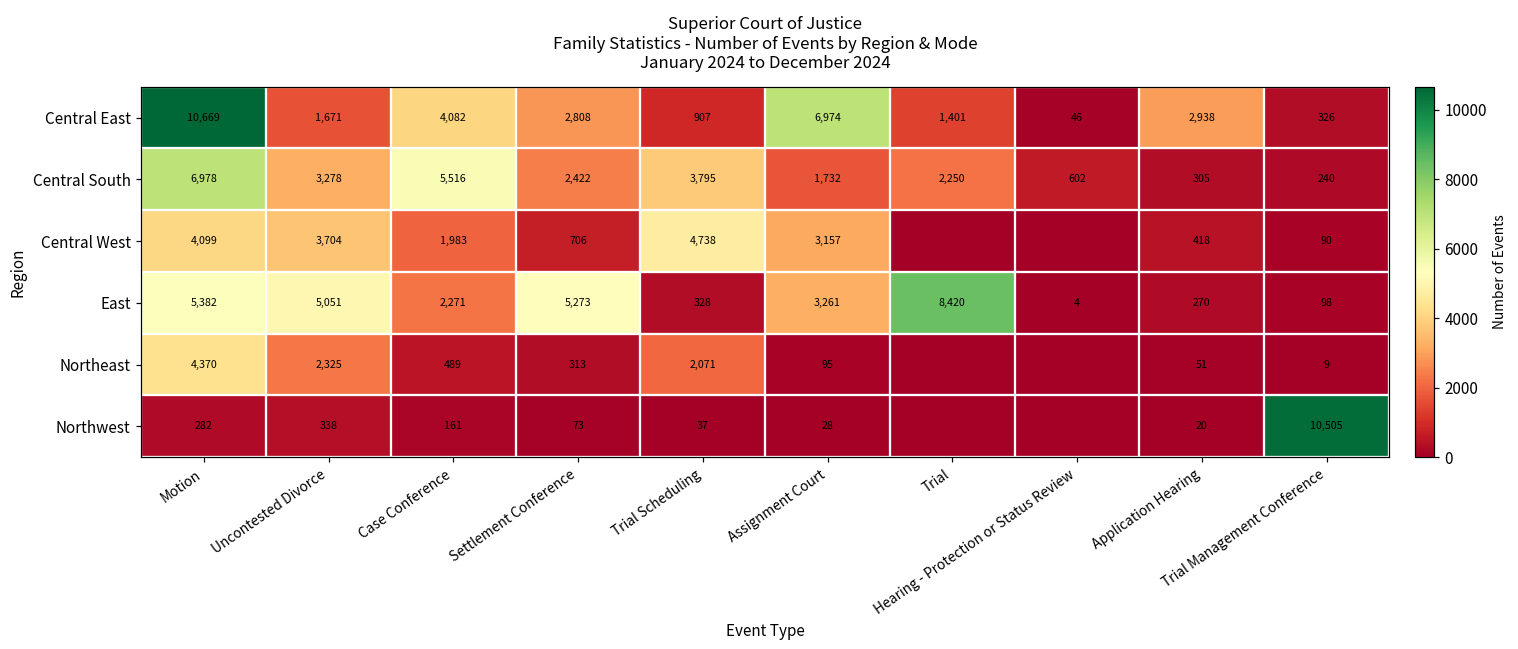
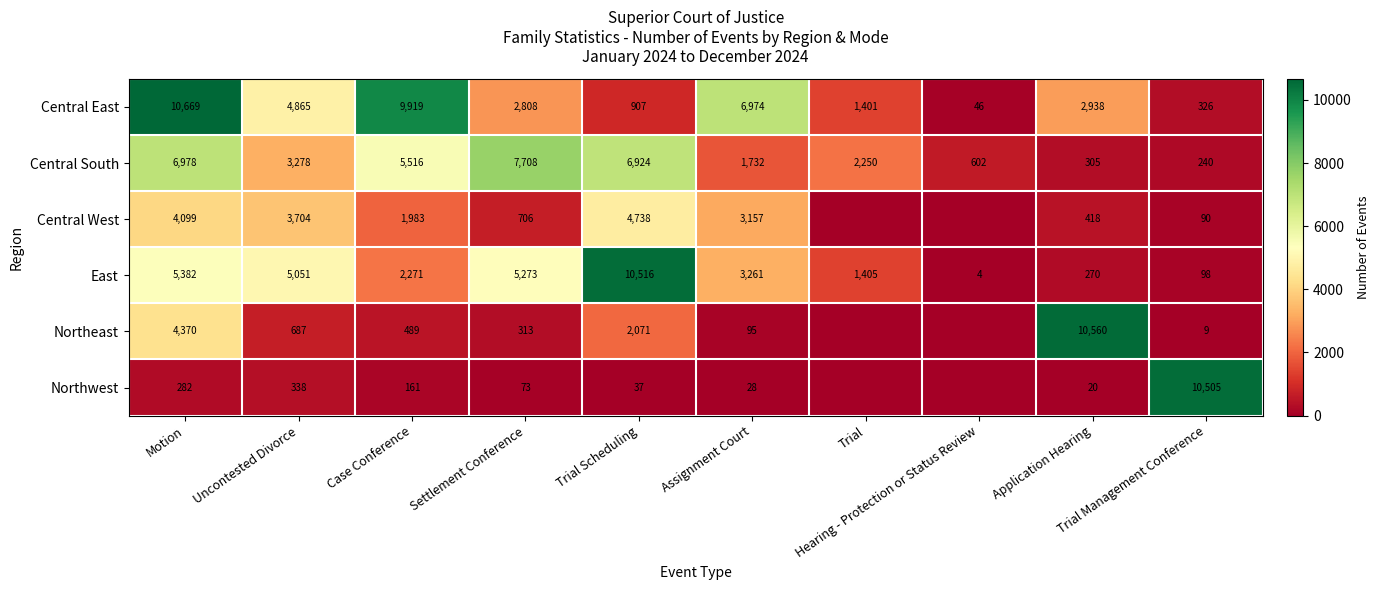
  {
    "Central East": {
      "Motion": "10,669",
-     "Uncontested Divorce": "1,671",
-     "Case Conference": "4,082",
+     "Uncontested Divorce": "4,865",
+     "Case Conference": "9,919",
      "Settlement Conference": "2,808",
      "Trial Scheduling": "907",
      "Assignment Court": "6,974",
      "Trial": "1,401",
      "Hearing - Protection or Status Review": "46",
      "Application Hearing": "2,938",
      "Trial Management Conference": "326"
    },
    "Central South": {
      "Motion": "6,978",
      "Uncontested Divorce": "3,278",
      "Case Conference": "5,516",
-     "Settlement Conference": "2,422",
-     "Trial Scheduling": "3,795",
+     "Settlement Conference": "7,708",
+     "Trial Scheduling": "6,924",
      "Assignment Court": "1,732",
      "Trial": "2,250",
      "Hearing - Protection or Status Review": "602",
      "Application Hearing": "305",
      "Trial Management Conference": "240"
    },
    "Central West": {
      "Motion": "4,099",
      "Uncontested Divorce": "3,704",
      "Case Conference": "1,983",
      "Settlement Conference": "706",
      "Trial Scheduling": "4,738",
      "Assignment Court": "3,157",
      "Application Hearing": "418",
      "Trial Management Conference": "90"
    },
    "East": {
      "Motion": "5,382",
      "Uncontested Divorce": "5,051",
      "Case Conference": "2,271",
      "Settlement Conference": "5,273",
-     "Trial Scheduling": "328",
+     "Trial Scheduling": "10,516",
      "Assignment Court": "3,261",
-     "Trial": "8,420",
+     "Trial": "1,405",
      "Hearing - Protection or Status Review": "4",
      "Application Hearing": "270",
      "Trial Management Conference": "98"
    },
    "Northeast": {
      "Motion": "4,370",
-     "Uncontested Divorce": "2,325",
+     "Uncontested Divorce": "687",
      "Case Conference": "489",
      "Settlement Conference": "313",
      "Trial Scheduling": "2,071",
      "Assignment Court": "95",
-     "Application Hearing": "51",
+     "Application Hearing": "10,560",
      "Trial Management Conference": "9"
    },
    "Northwest": {
      "Motion": "282",
      "Uncontested Divorce": "338",
      "Case Conference": "161",
      "Settlement Conference": "73",
      "Trial Scheduling": "37",
      "Assignment Court": "28",
      "Application Hearing": "20",
      "Trial Management Conference": "10,505"
    }
  }
